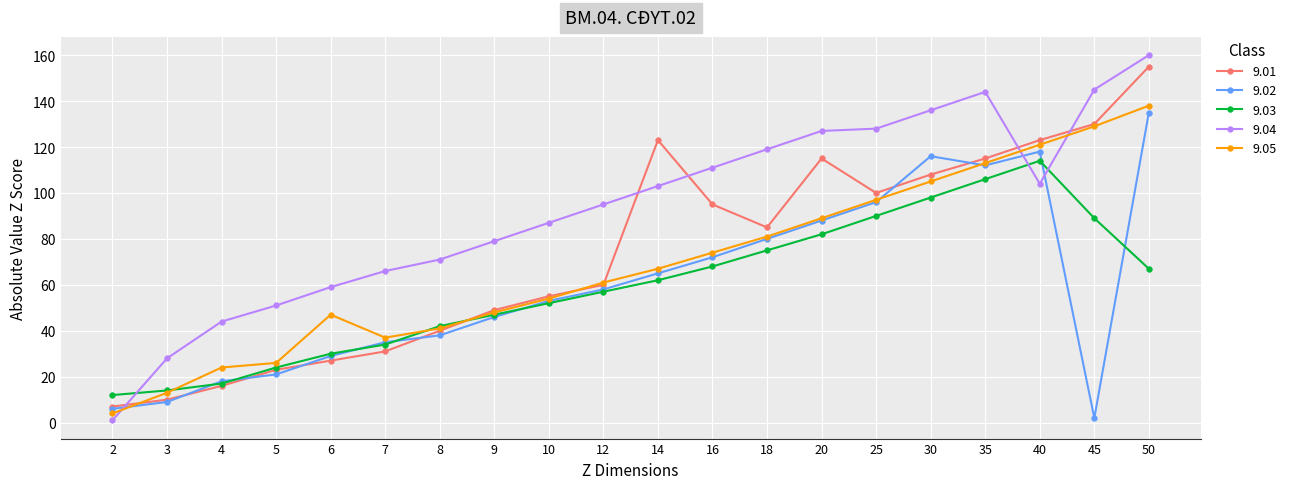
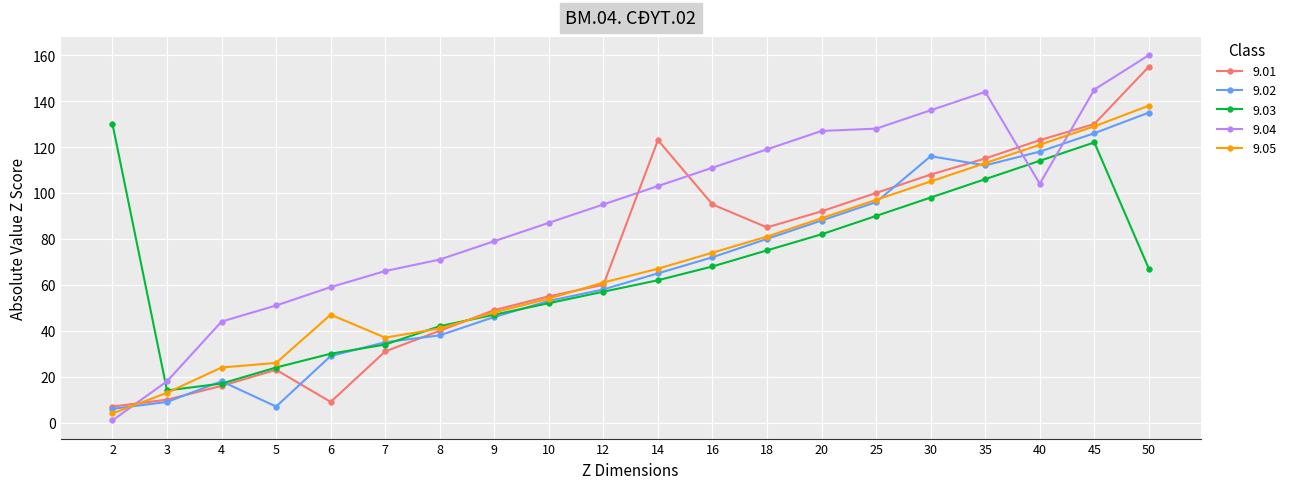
  {
    "9.01": {
-     "6": 27,
+     "6": 9,
      "7": 31,
      "14": 123,
      "16": 95,
      "18": 85,
-     "20": 115,
+     "20": 92,
      "25": 100,
      "30": 108,
      "35": 115,
      "40": 123,
      "50": 155
    },
    "9.02": {
-     "5": 21,
+     "5": 7,
      "8": 38,
      "14": 65,
      "16": 72,
      "30": 116,
      "40": 118,
-     "45": 2,
+     "45": 126,
      "50": 135
    },
    "9.03": {
-     "2": 12,
+     "2": 130,
      "14": 62,
      "16": 68,
      "18": 75,
      "20": 82,
      "25": 90,
      "30": 98,
      "35": 106,
      "40": 114,
-     "45": 89,
+     "45": 122,
      "50": 67
    },
    "9.04": {
      "2": 1,
-     "3": 28,
+     "3": 18,
      "4": 44,
      "5": 51,
      "6": 59,
      "7": 66,
      "8": 71,
      "9": 79,
      "10": 87,
      "12": 95,
      "14": 103,
      "16": 111,
      "18": 119,
      "20": 127,
      "25": 128,
      "30": 136,
      "35": 144,
      "40": 104,
      "45": 145,
      "50": 160
    },
    "9.05": {
      "2": 4,
      "4": 24,
      "5": 26,
      "6": 47,
      "7": 37,
      "14": 67,
      "16": 74,
      "30": 105,
      "40": 121,
      "50": 138
    }
  }
